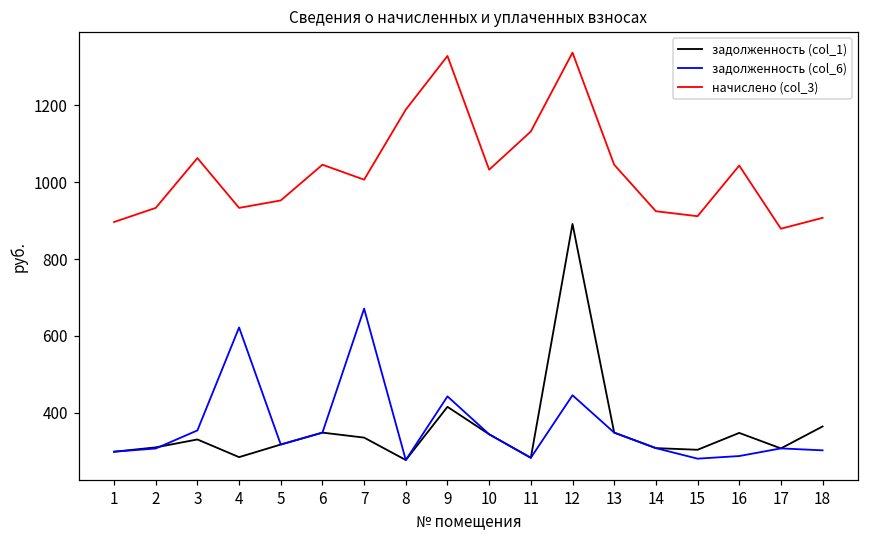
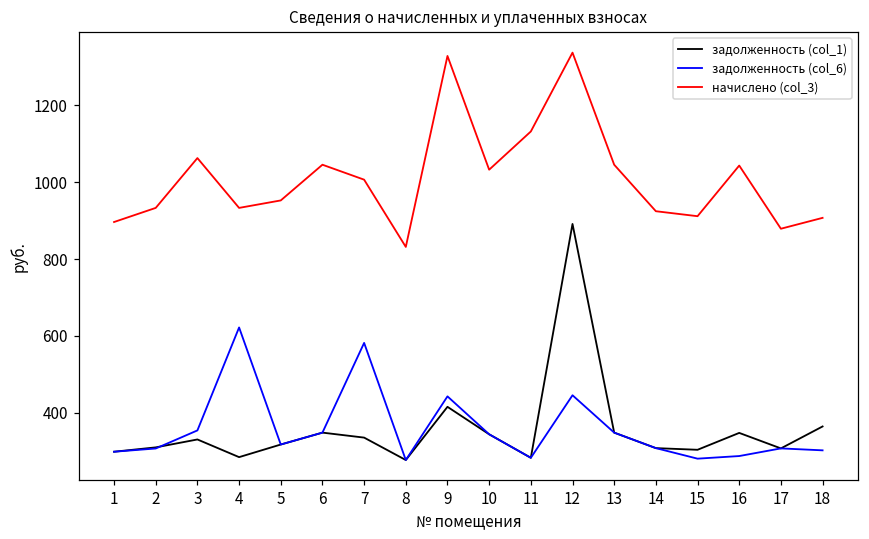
  {
    "задолженность (col_1)": {
      "3": 330,
      "4": 280,
      "7": 340,
      "9": 420,
      "12": 890,
      "15": 300,
      "16": 350,
      "18": 360
    },
    "задолженность (col_6)": {
      "3": 350,
      "4": 620,
-     "7": 670,
+     "7": 580,
      "9": 440,
      "12": 450,
      "15": 280,
      "16": 290,
      "18": 300
    },
    "начислено (col_3)": {
      "1": 900,
      "2": 930,
      "3": 1060,
      "4": 930,
      "5": 950,
      "6": 1050,
      "7": 1010,
-     "8": 1190,
+     "8": 830,
      "9": 1330,
      "10": 1030,
      "11": 1130,
      "12": 1340,
      "13": 1050,
      "14": 920,
      "15": 910,
      "16": 1040,
      "17": 880,
      "18": 910
    }
  }
